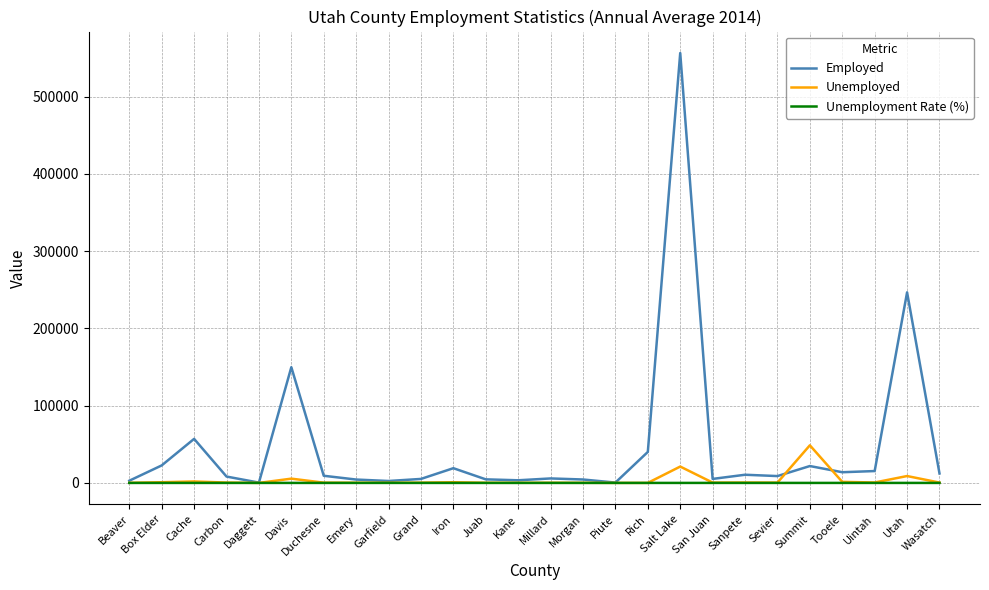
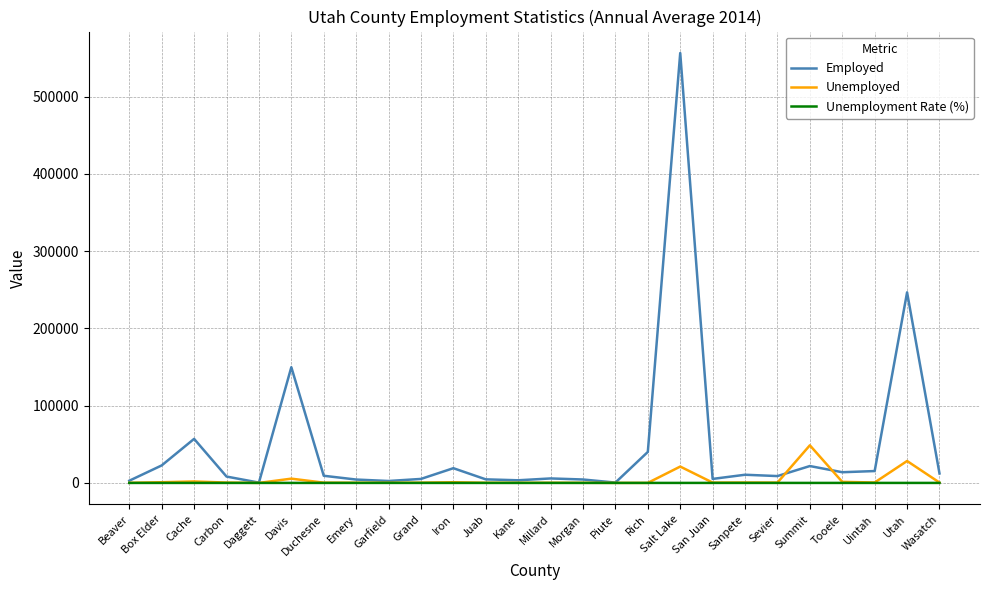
  {
    "Employed": {
      "Box Elder": 20000,
      "Cache": 60000,
      "Carbon": 10000,
      "Davis": 150000,
      "Duchesne": 10000,
      "Emery": 0,
      "Grand": 10000,
      "Iron": 20000,
      "Juab": 0,
      "Millard": 10000,
      "Morgan": 0,
      "Rich": 40000,
      "Salt Lake": 560000,
      "San Juan": 10000,
      "Sanpete": 10000,
      "Sevier": 10000,
      "Summit": 20000,
      "Tooele": 10000,
      "Uintah": 20000,
      "Utah": 250000,
      "Wasatch": 10000
    },
    "Unemployed": {
      "Davis": 10000,
      "Salt Lake": 20000,
      "Summit": 50000,
-     "Utah": 10000
+     "Utah": 30000
    },
    "Unemployment Rate (%)": {
      "Davis": 0,
      "Salt Lake": 0,
      "Summit": 0,
      "Utah": 0
    }
  }
